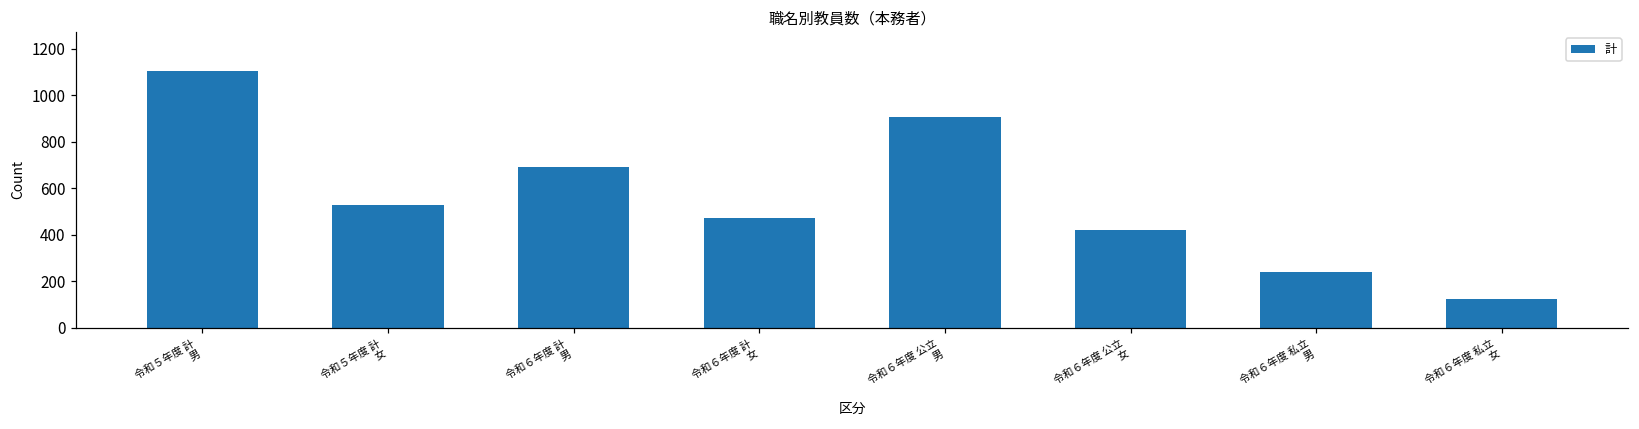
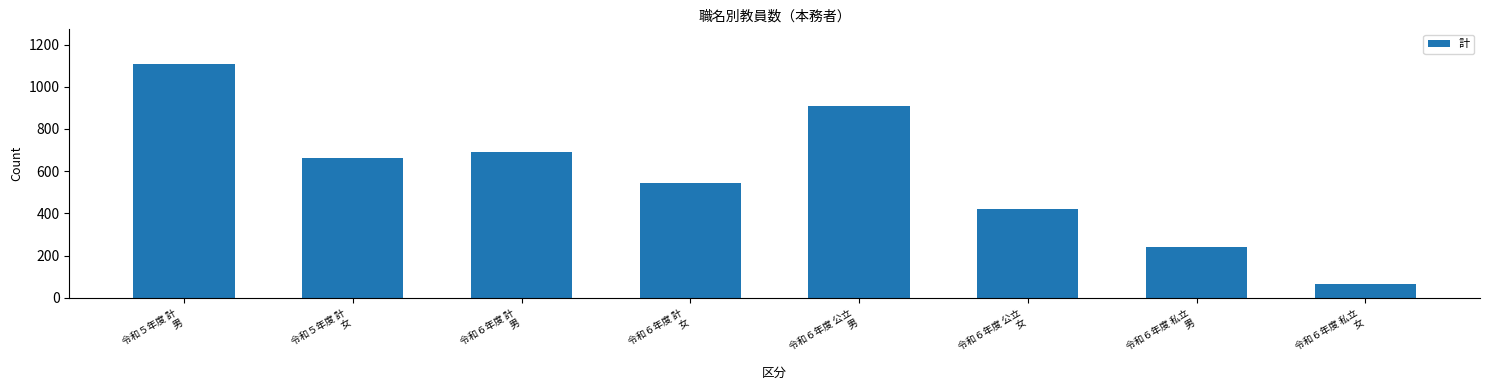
  {
    "令和５年度 計 男": 1110,
-   "令和５年度 計 女": 530,
+   "令和５年度 計 女": 660,
    "令和６年度 計 男": 690,
-   "令和６年度 計 女": 470,
+   "令和６年度 計 女": 540,
    "令和６年度 公立 男": 910,
    "令和６年度 公立 女": 420,
    "令和６年度 私立 男": 240,
-   "令和６年度 私立 女": 120
+   "令和６年度 私立 女": 60
  }
